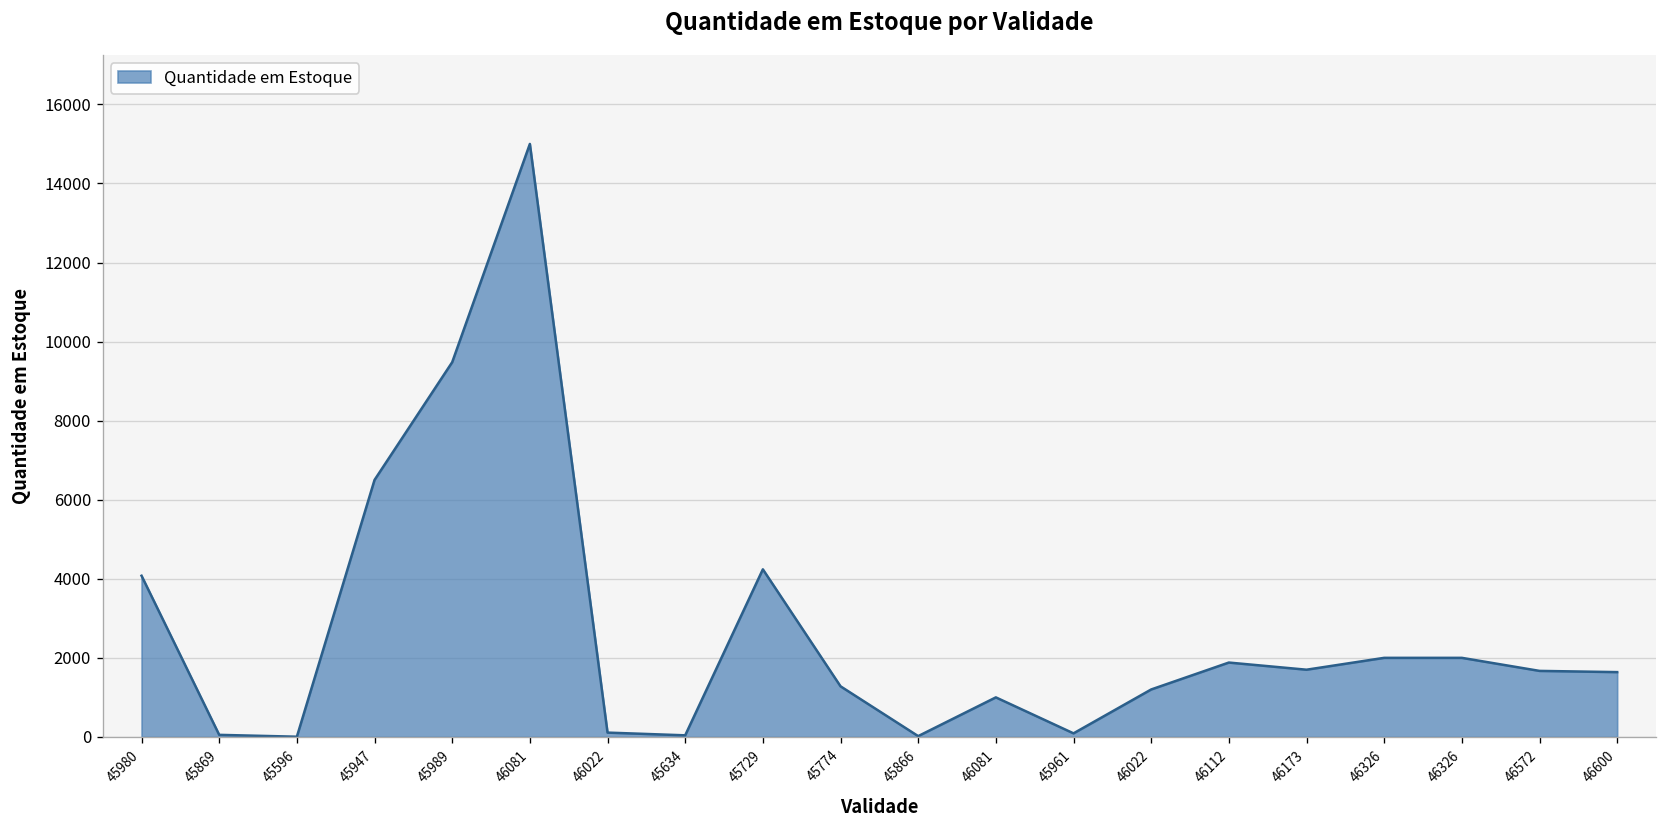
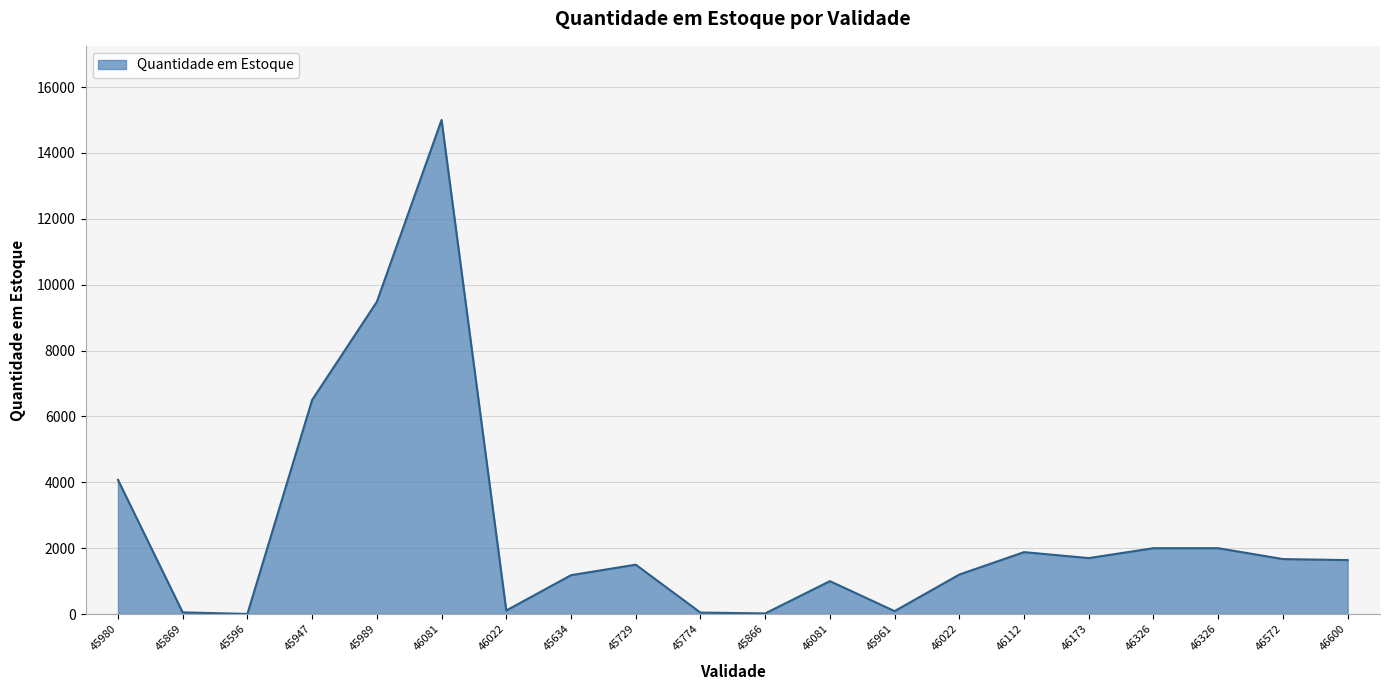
  {
    "45980": 4100,
    "45869": 100,
    "45596": 0,
    "45947": 6500,
    "45989": 9500,
-   "45634": 0,
-   "45729": 4200,
-   "45774": 1300,
+   "45634": 1200,
+   "45729": 1500,
+   "45774": 0,
    "45866": 0,
    "45961": 100,
    "46112": 1900,
    "46173": 1700,
    "46572": 1700,
    "46600": 1600
  }
